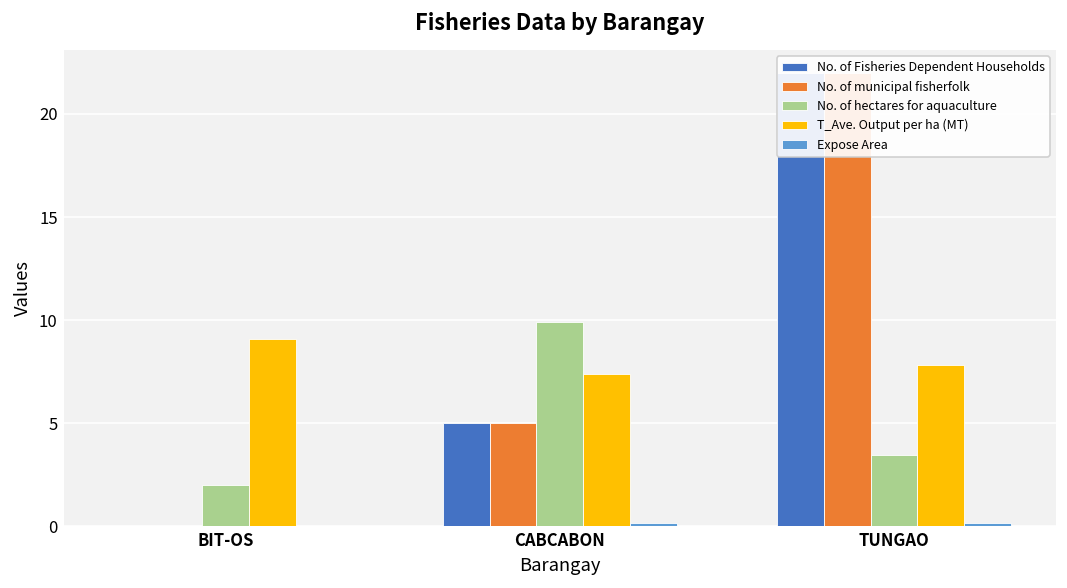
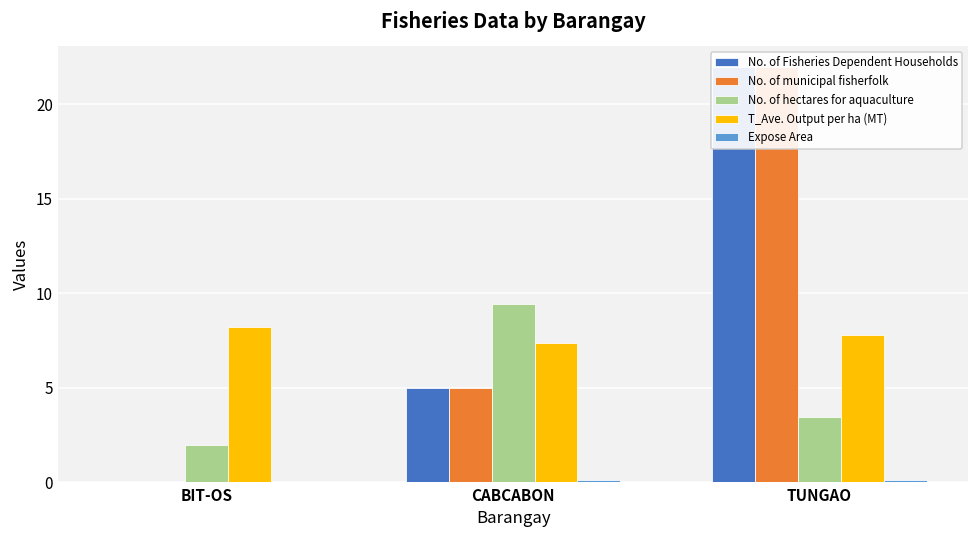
  {
    "No. of municipal fisherfolk": {
      "BIT-OS": 0.0,
      "CABCABON": 5.0
    },
    "No. of hectares for aquaculture": {
      "BIT-OS": 2.0,
-     "CABCABON": 9.9,
+     "CABCABON": 9.4,
      "TUNGAO": 3.4
    },
    "T_Ave. Output per ha (MT)": {
-     "BIT-OS": 9.1,
+     "BIT-OS": 8.2,
      "CABCABON": 7.4,
      "TUNGAO": 7.8
    }
  }
